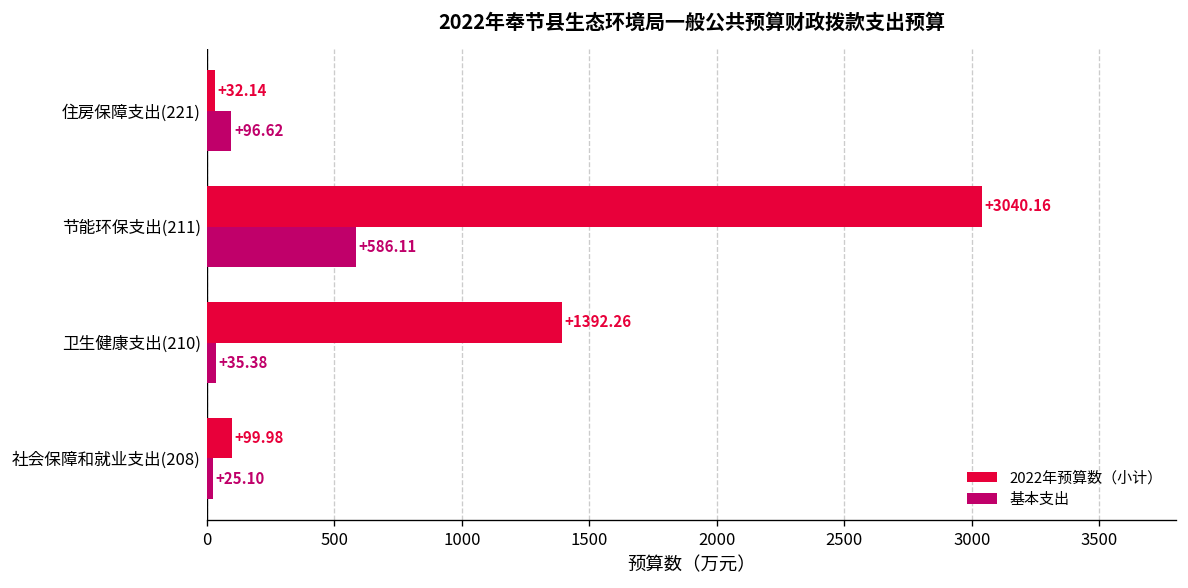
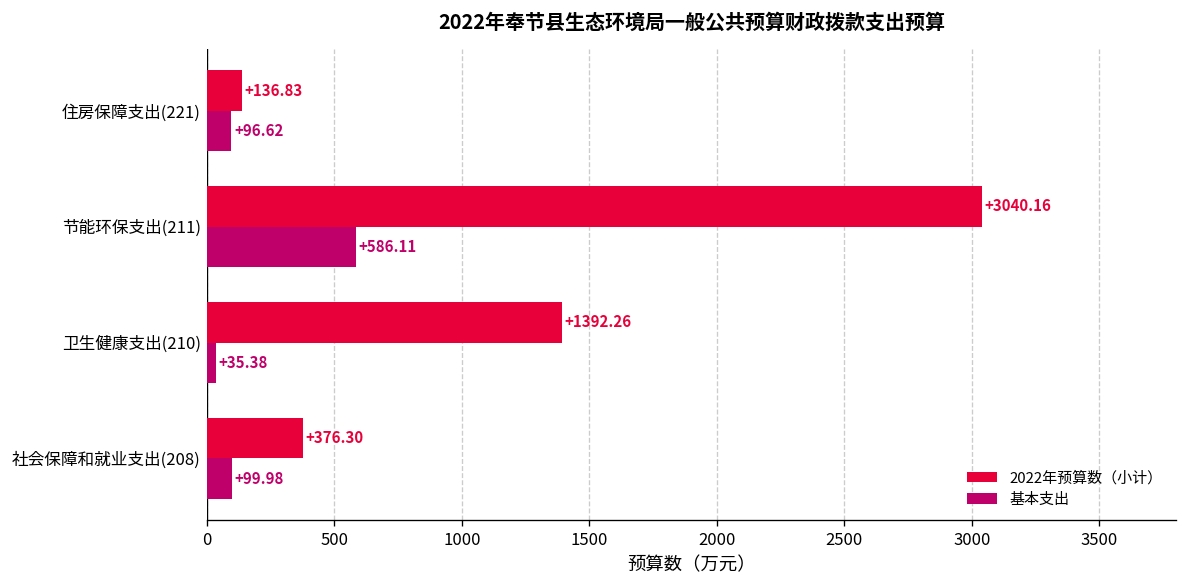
  {
    "2022年预算数（小计）": {
-     "住房保障支出(221)": "+32.14",
+     "住房保障支出(221)": "+136.83",
      "节能环保支出(211)": "+3040.16",
      "卫生健康支出(210)": "+1392.26",
-     "社会保障和就业支出(208)": "+99.98"
+     "社会保障和就业支出(208)": "+376.30"
    },
    "基本支出": {
      "住房保障支出(221)": "+96.62",
      "节能环保支出(211)": "+586.11",
      "卫生健康支出(210)": "+35.38",
-     "社会保障和就业支出(208)": "+25.10"
+     "社会保障和就业支出(208)": "+99.98"
    }
  }
